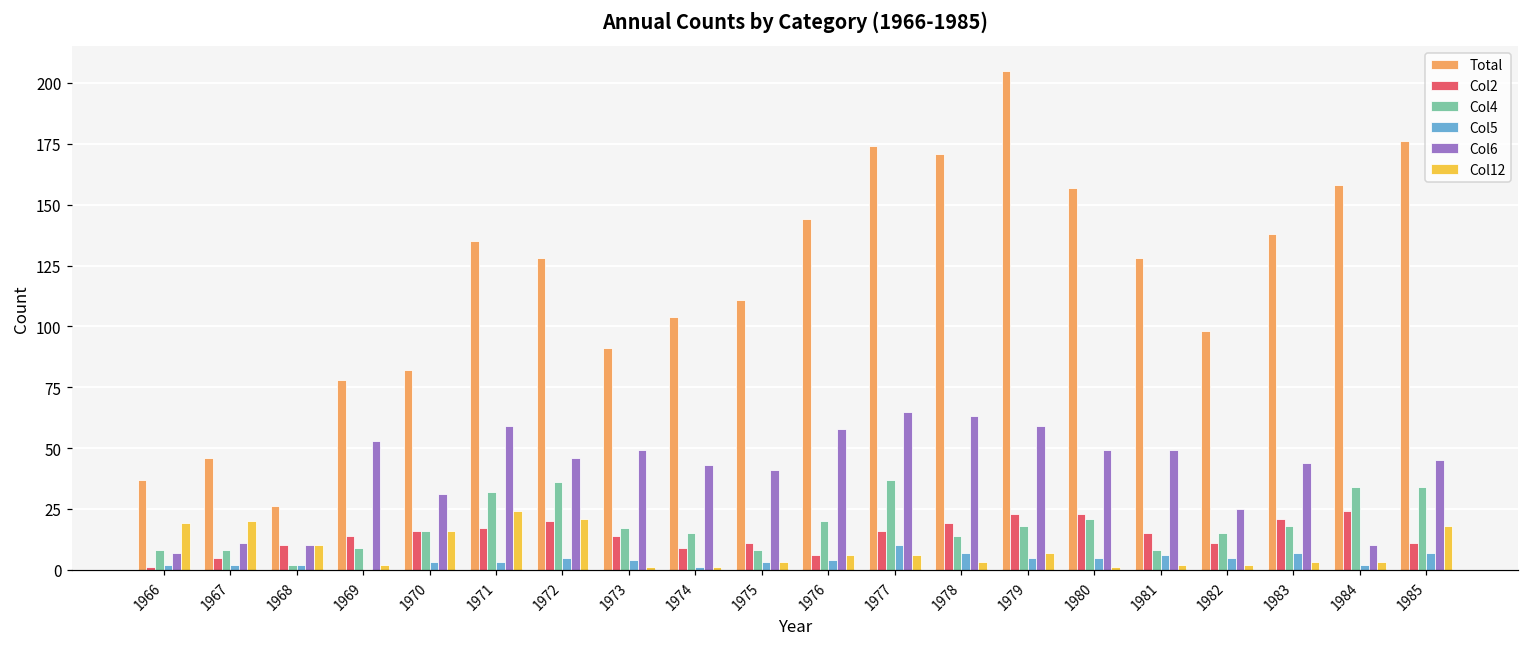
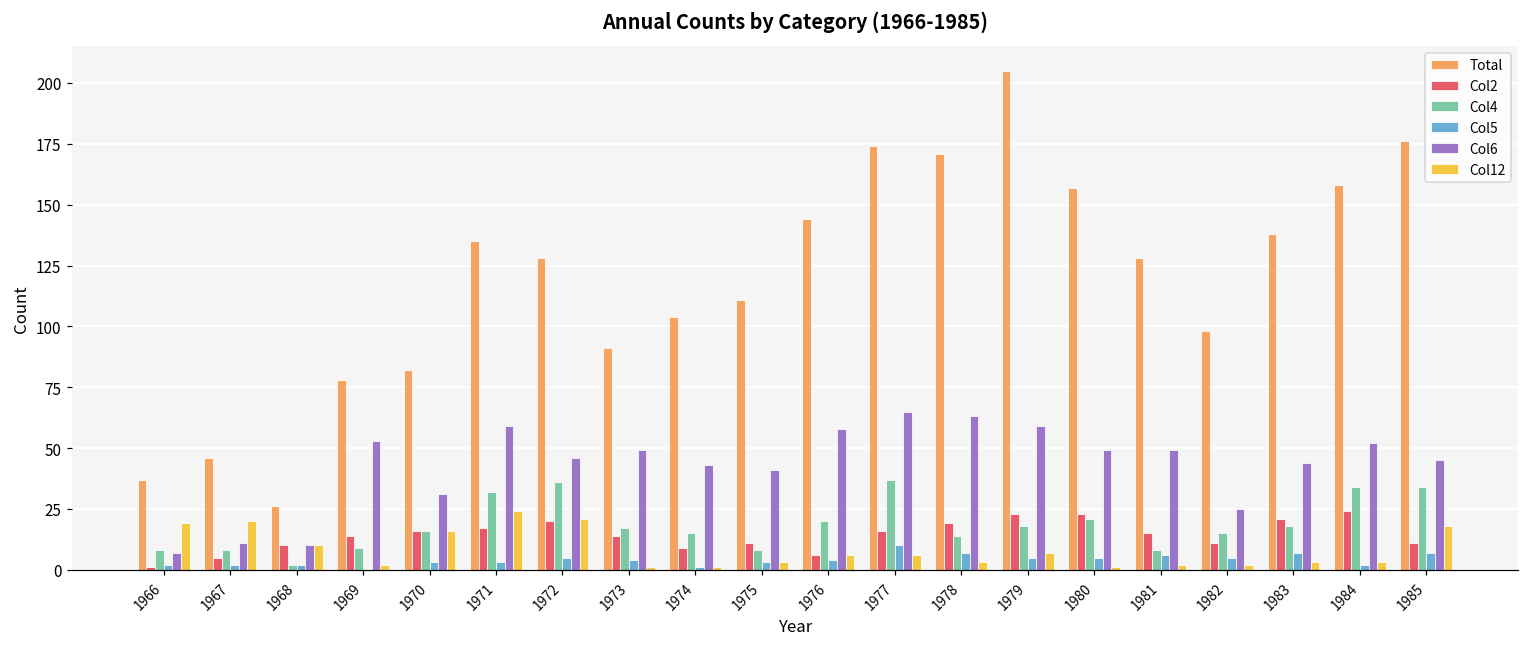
  {
    "Col2": {
      "1967": 5,
      "1968": 10,
      "1969": 14,
      "1970": 16,
      "1971": 17,
      "1972": 20,
      "1973": 14,
      "1974": 9,
      "1975": 11,
      "1976": 6,
      "1977": 16,
      "1978": 19,
      "1979": 23,
      "1980": 23,
      "1981": 15,
      "1982": 11,
      "1983": 21,
      "1984": 24,
      "1985": 11
    },
    "Col6": {
      "1966": 7,
      "1967": 11,
      "1968": 10,
      "1969": 53,
      "1970": 31,
      "1971": 59,
      "1972": 46,
      "1973": 49,
      "1974": 43,
      "1975": 41,
      "1976": 58,
      "1977": 65,
      "1978": 63,
      "1979": 59,
      "1980": 49,
      "1981": 49,
      "1982": 25,
      "1983": 44,
-     "1984": 10,
+     "1984": 52,
      "1985": 45
    }
  }
